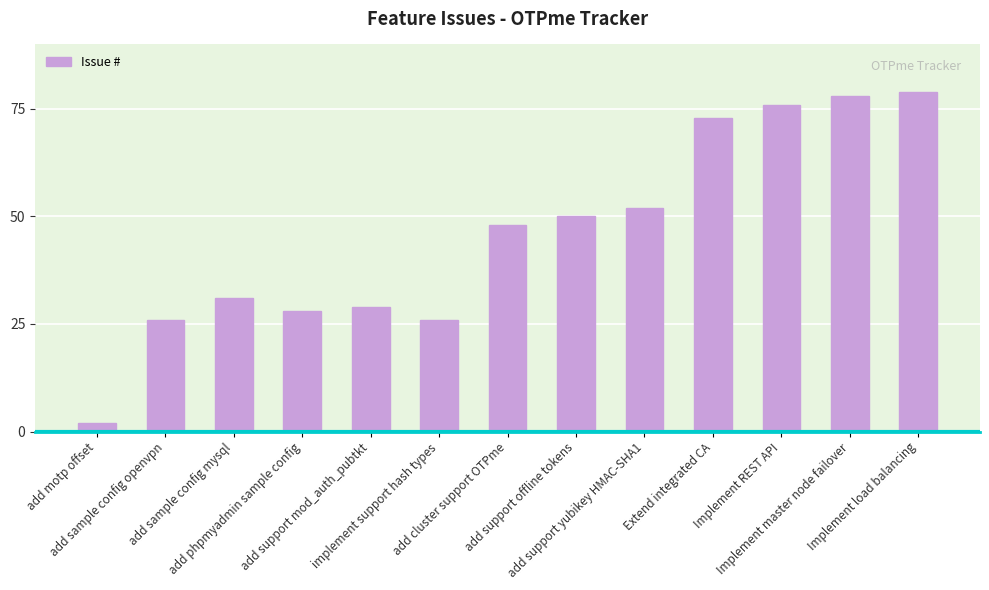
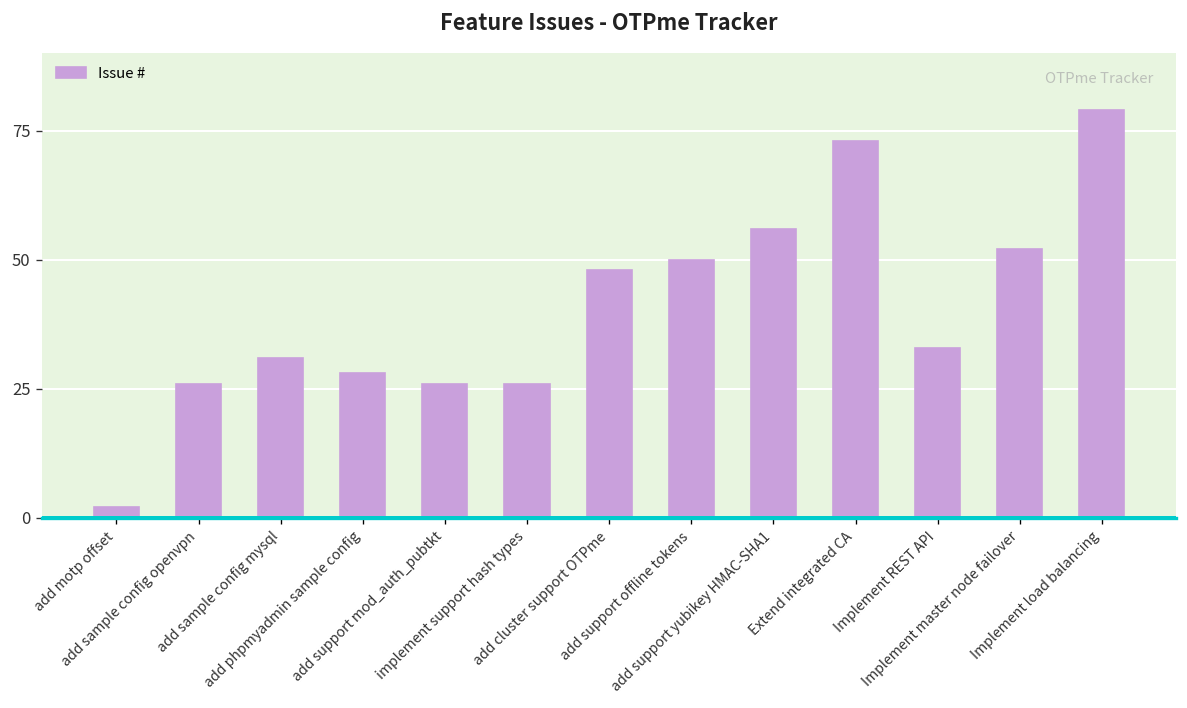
  {
    "add motp offset": 2,
    "add sample config openvpn": 26,
    "add sample config mysql": 31,
    "add phpmyadmin sample config": 28,
-   "add support mod_auth_pubtkt": 29,
+   "add support mod_auth_pubtkt": 26,
    "implement support hash types": 26,
    "add cluster support OTPme": 48,
    "add support offline tokens": 50,
-   "add support yubikey HMAC-SHA1": 52,
+   "add support yubikey HMAC-SHA1": 56,
    "Extend integrated CA": 73,
-   "Implement REST API": 76,
-   "Implement master node failover": 78,
+   "Implement REST API": 33,
+   "Implement master node failover": 52,
    "Implement load balancing": 79
  }
